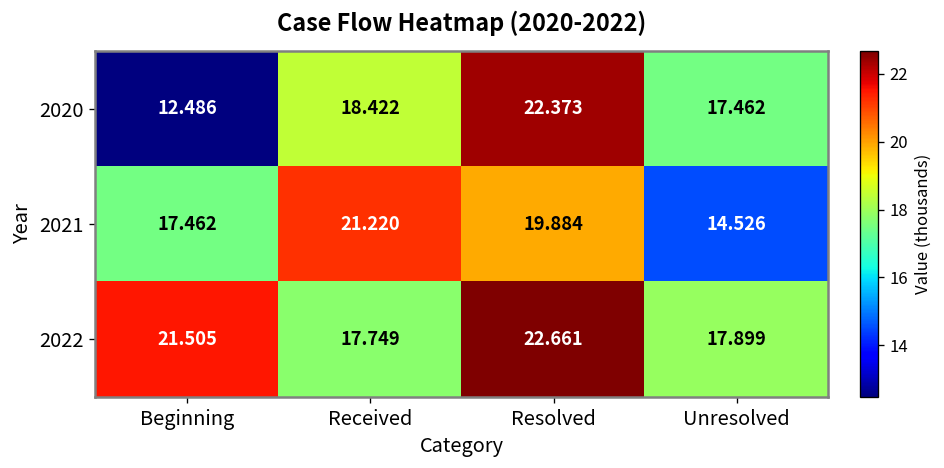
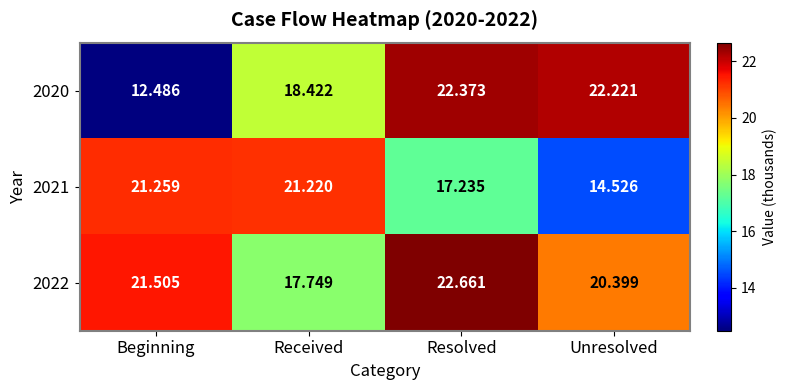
  {
    "2020": {
      "Beginning": 12.486,
      "Received": 18.422,
      "Resolved": 22.373,
-     "Unresolved": 17.462
+     "Unresolved": 22.221
    },
    "2021": {
-     "Beginning": 17.462,
+     "Beginning": 21.259,
      "Received": 21.220,
-     "Resolved": 19.884,
+     "Resolved": 17.235,
      "Unresolved": 14.526
    },
    "2022": {
      "Beginning": 21.505,
      "Received": 17.749,
      "Resolved": 22.661,
-     "Unresolved": 17.899
+     "Unresolved": 20.399
    }
  }
